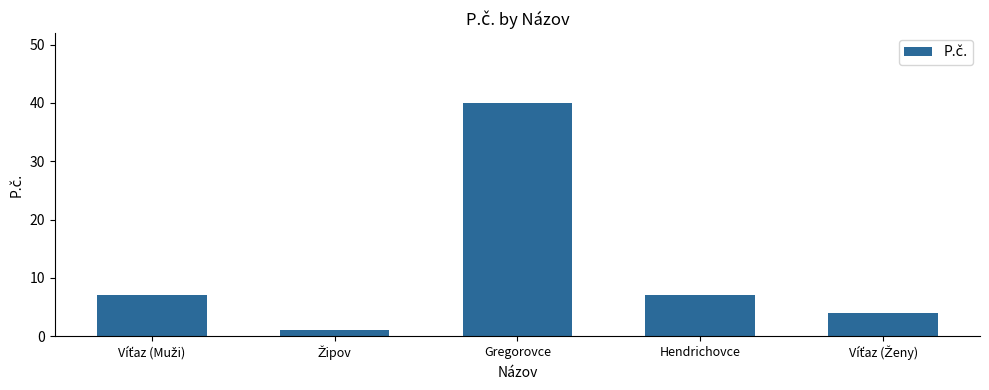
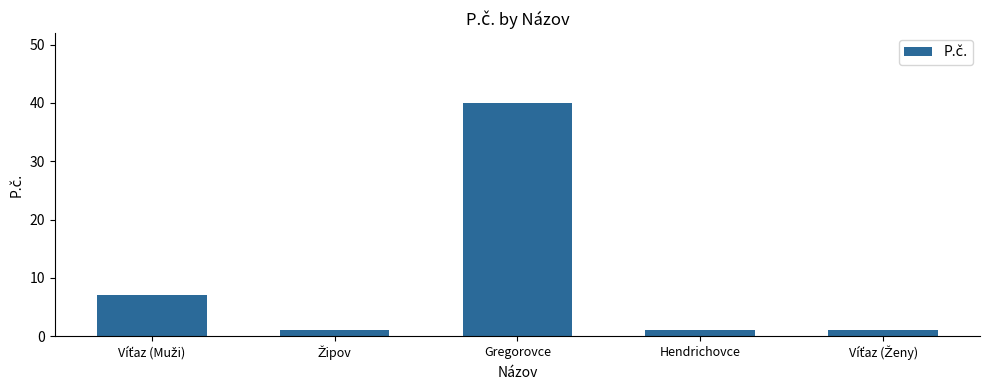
  {
    "Víťaz (Muži)": 7,
    "Žipov": 1,
    "Gregorovce": 40,
-   "Hendrichovce": 7,
-   "Víťaz (Ženy)": 4
+   "Hendrichovce": 1,
+   "Víťaz (Ženy)": 1
  }
